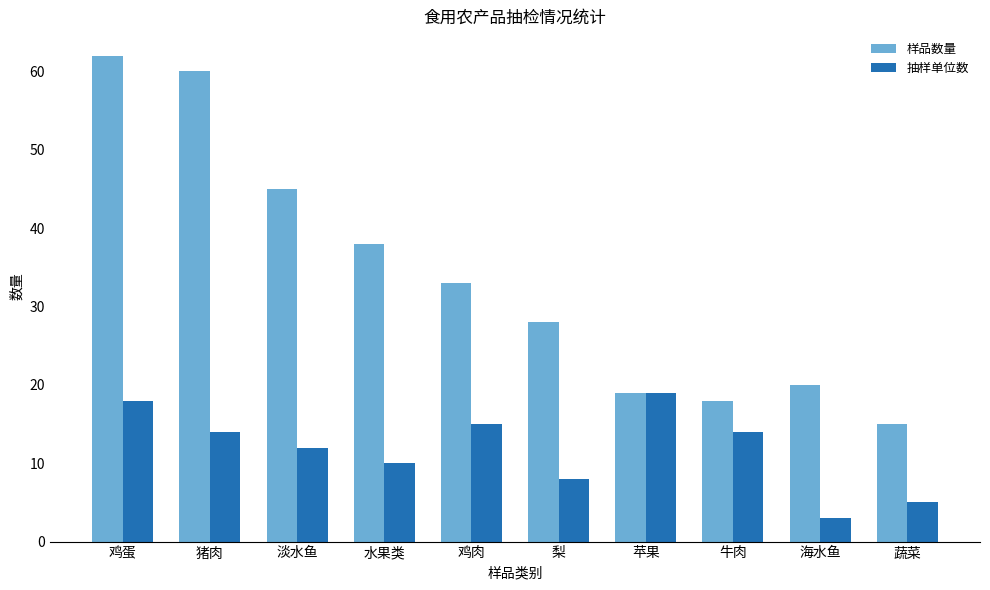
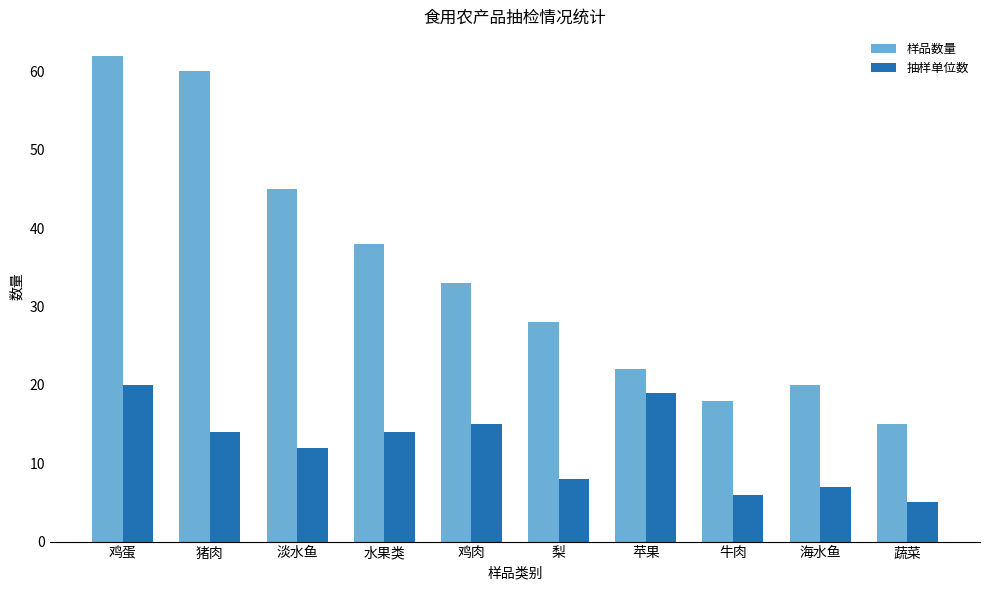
  {
    "样品数量": {
      "鸡蛋": 62,
      "猪肉": 60,
      "淡水鱼": 45,
      "水果类": 38,
      "鸡肉": 33,
      "梨": 28,
-     "苹果": 19,
+     "苹果": 22,
      "牛肉": 18,
      "海水鱼": 20,
      "蔬菜": 15
    },
    "抽样单位数": {
-     "鸡蛋": 18,
+     "鸡蛋": 20,
      "猪肉": 14,
      "淡水鱼": 12,
-     "水果类": 10,
+     "水果类": 14,
      "鸡肉": 15,
      "梨": 8,
      "苹果": 19,
-     "牛肉": 14,
-     "海水鱼": 3,
+     "牛肉": 6,
+     "海水鱼": 7,
      "蔬菜": 5
    }
  }
